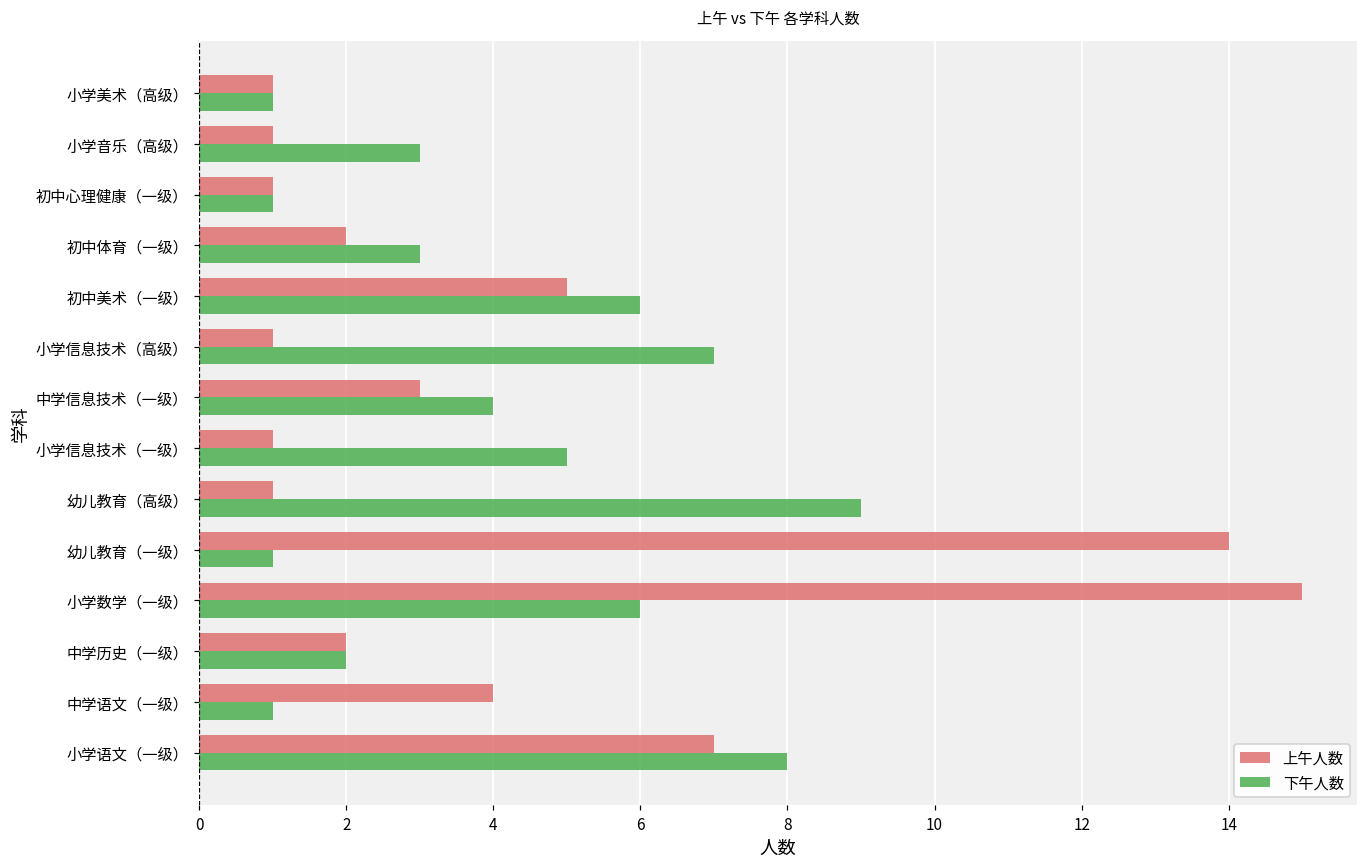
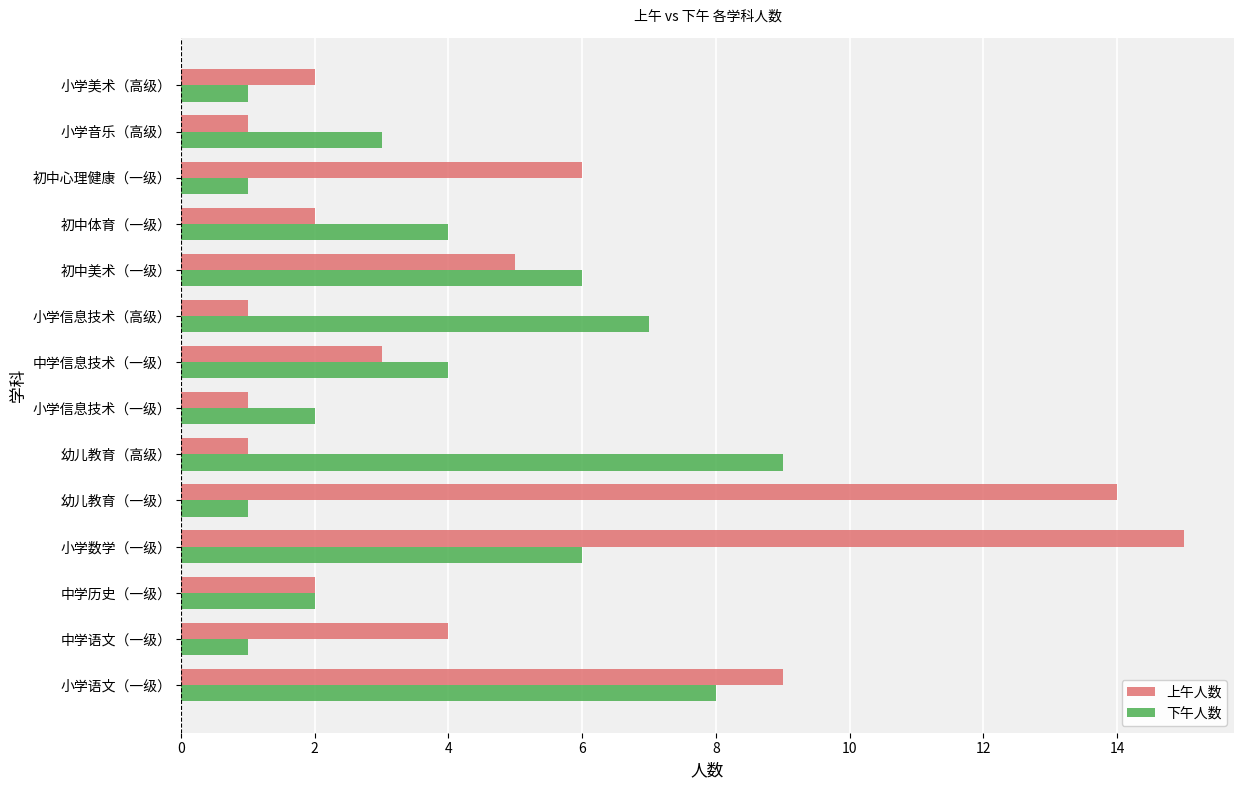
  {
    "上午人数": {
-     "小学美术（高级）": 1,
+     "小学美术（高级）": 2,
      "小学音乐（高级）": 1,
-     "初中心理健康（一级）": 1,
+     "初中心理健康（一级）": 6,
      "初中体育（一级）": 2,
      "初中美术（一级）": 5,
      "小学信息技术（高级）": 1,
      "中学信息技术（一级）": 3,
      "小学信息技术（一级）": 1,
      "幼儿教育（高级）": 1,
      "幼儿教育（一级）": 14,
      "小学数学（一级）": 15,
      "中学历史（一级）": 2,
      "中学语文（一级）": 4,
-     "小学语文（一级）": 7
+     "小学语文（一级）": 9
    },
    "下午人数": {
      "小学美术（高级）": 1,
      "小学音乐（高级）": 3,
      "初中心理健康（一级）": 1,
-     "初中体育（一级）": 3,
+     "初中体育（一级）": 4,
      "初中美术（一级）": 6,
      "小学信息技术（高级）": 7,
      "中学信息技术（一级）": 4,
-     "小学信息技术（一级）": 5,
+     "小学信息技术（一级）": 2,
      "幼儿教育（高级）": 9,
      "幼儿教育（一级）": 1,
      "小学数学（一级）": 6,
      "中学历史（一级）": 2,
      "中学语文（一级）": 1,
      "小学语文（一级）": 8
    }
  }
